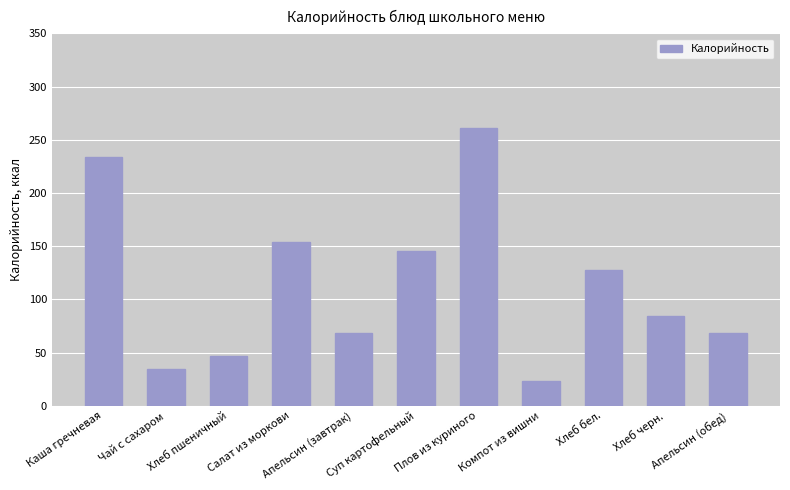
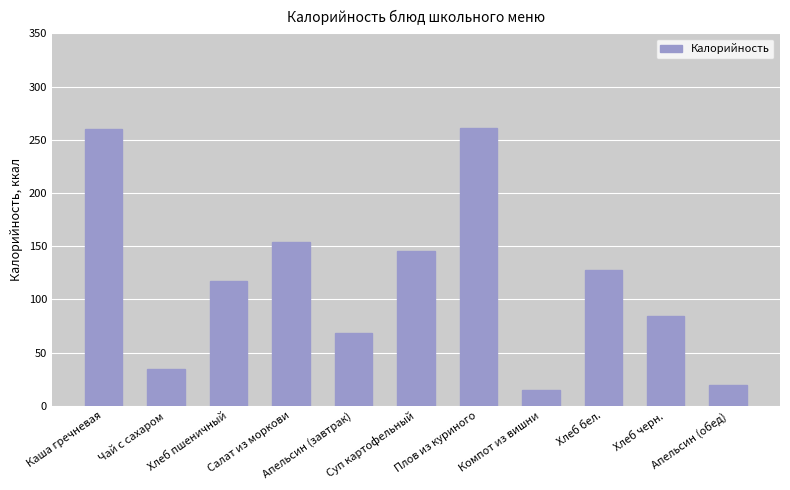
  {
-   "Каша гречневая": 234,
+   "Каша гречневая": 260,
    "Чай с сахаром": 35,
-   "Хлеб пшеничный": 47,
+   "Хлеб пшеничный": 117,
    "Салат из моркови": 154,
    "Апельсин (завтрак)": 68,
    "Суп картофельный": 145,
    "Плов из куриного": 261,
-   "Компот из вишни": 23,
+   "Компот из вишни": 15,
    "Хлеб бел.": 128,
    "Хлеб черн.": 84,
-   "Апельсин (обед)": 68
+   "Апельсин (обед)": 20
  }
